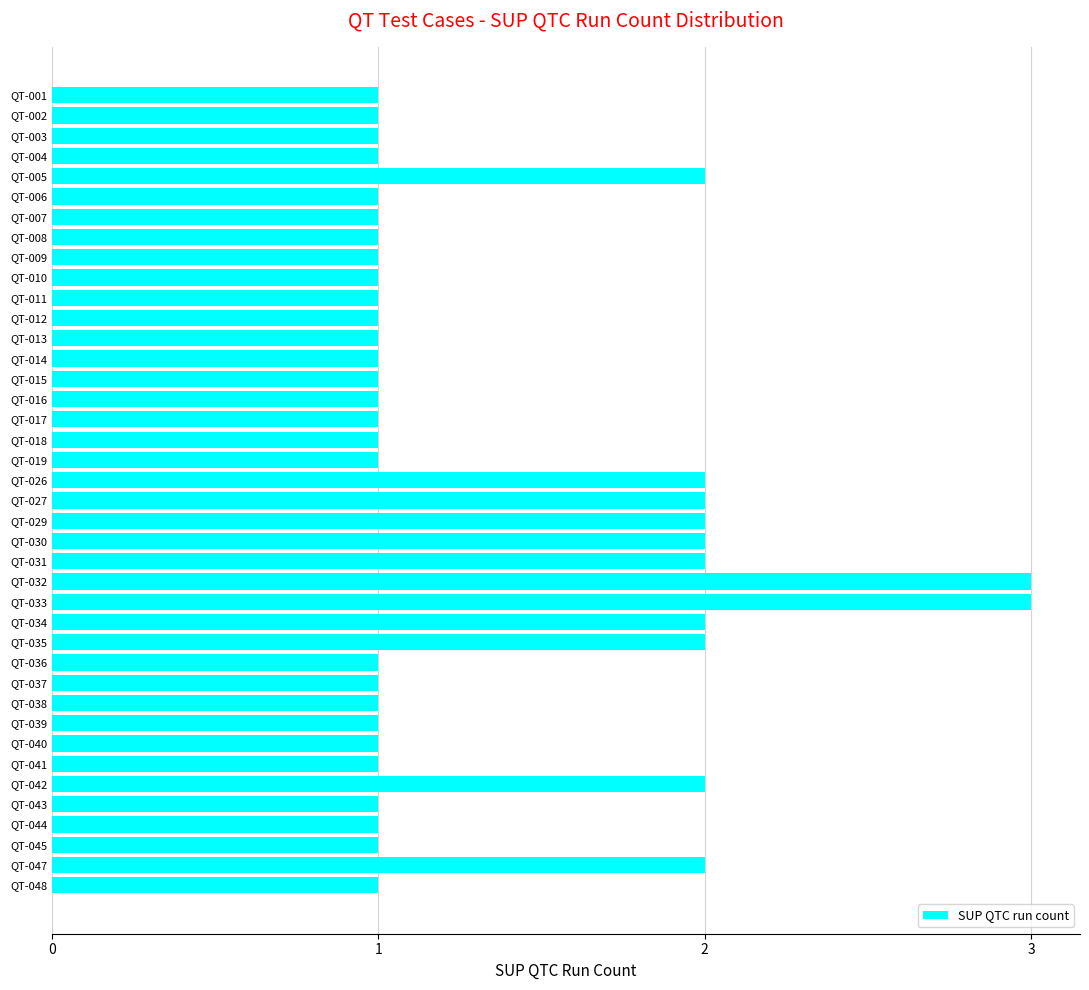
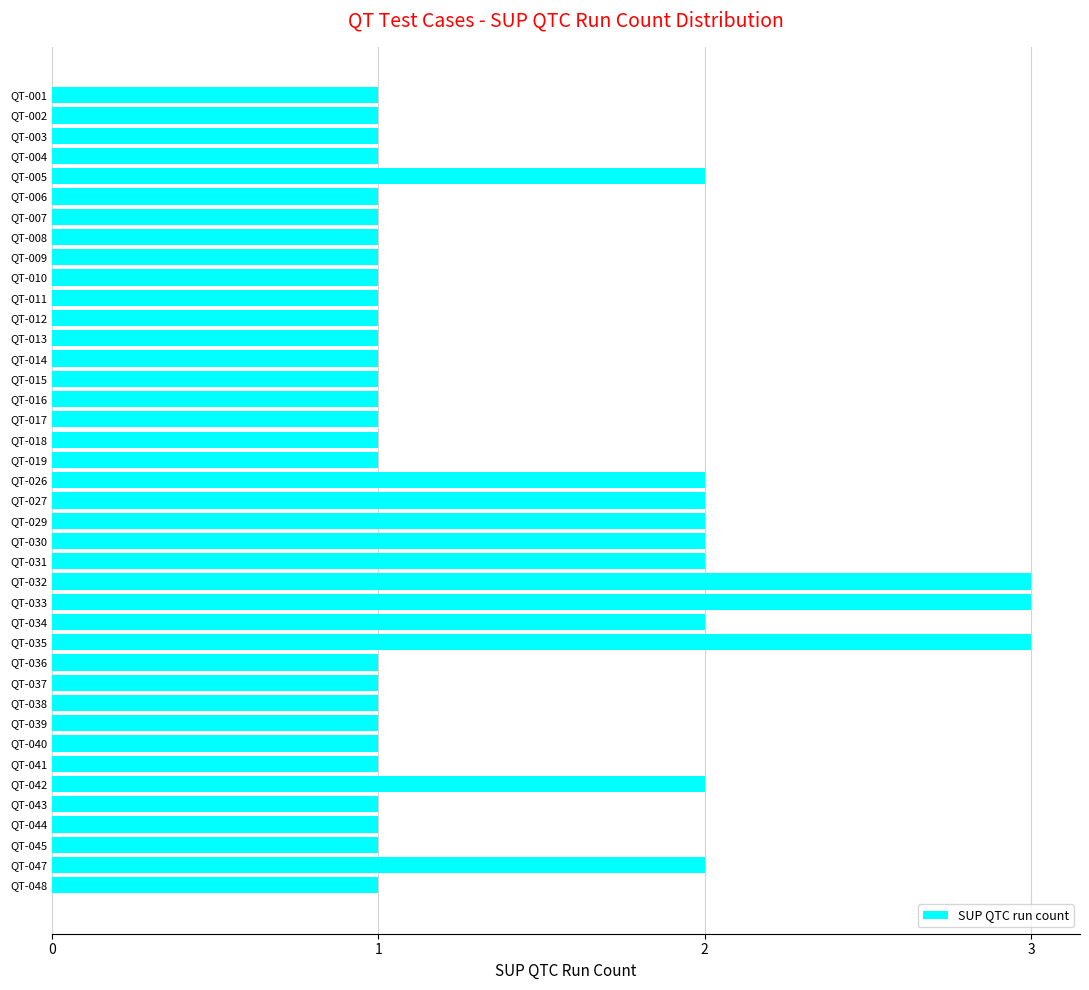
  {
    "QT-001": 1,
    "QT-002": 1,
    "QT-003": 1,
    "QT-004": 1,
    "QT-005": 2,
    "QT-006": 1,
    "QT-007": 1,
    "QT-008": 1,
    "QT-009": 1,
    "QT-010": 1,
    "QT-011": 1,
    "QT-012": 1,
    "QT-013": 1,
    "QT-014": 1,
    "QT-015": 1,
    "QT-016": 1,
    "QT-017": 1,
    "QT-018": 1,
    "QT-019": 1,
    "QT-026": 2,
    "QT-027": 2,
    "QT-029": 2,
    "QT-030": 2,
    "QT-031": 2,
    "QT-032": 3,
    "QT-033": 3,
    "QT-034": 2,
-   "QT-035": 2,
+   "QT-035": 3,
    "QT-036": 1,
    "QT-037": 1,
    "QT-038": 1,
    "QT-039": 1,
    "QT-040": 1,
    "QT-041": 1,
    "QT-042": 2,
    "QT-043": 1,
    "QT-044": 1,
    "QT-045": 1,
    "QT-047": 2,
    "QT-048": 1
  }
